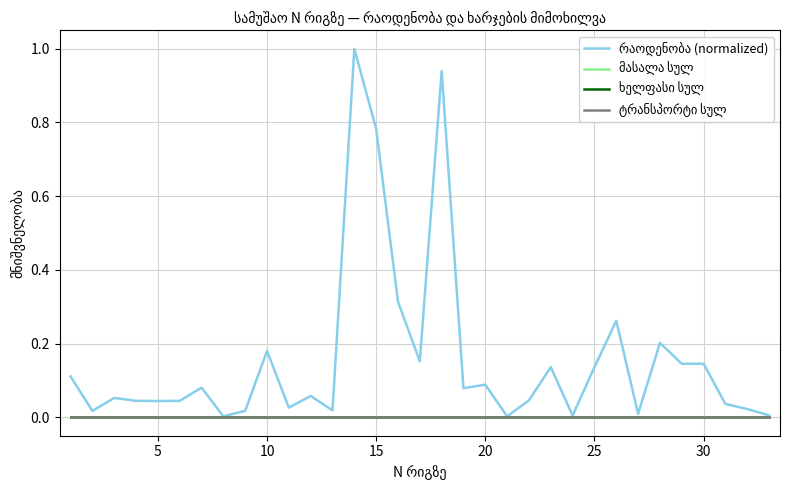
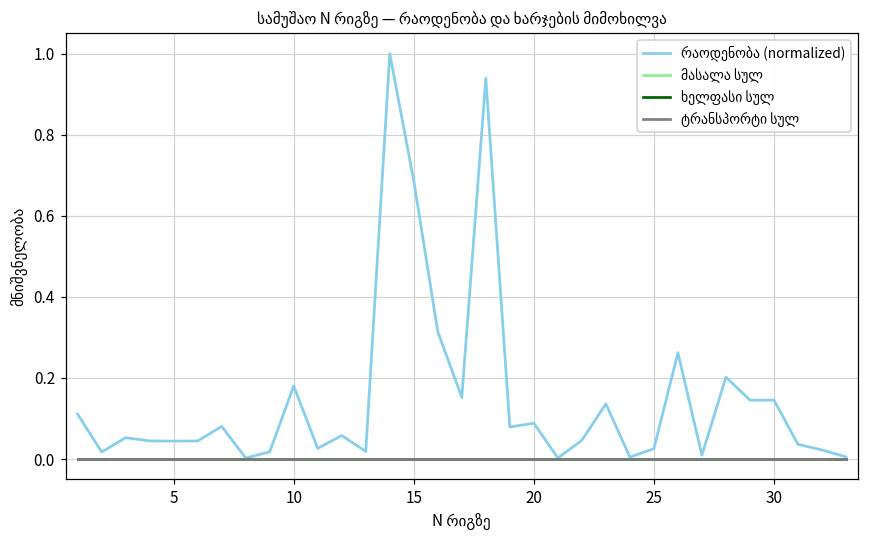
  {
    "რაოდენობა (normalized)": {
      "5": 0.04,
      "10": 0.18,
-     "15": 0.78,
+     "15": 0.69,
      "20": 0.09,
-     "25": 0.14,
+     "25": 0.03,
      "30": 0.15
    },
    "ტრანსპორტი სულ": {
      "5": 0.00,
      "10": 0.00,
      "15": 0.00,
      "20": 0.00,
      "25": 0.00,
      "30": 0.00
    }
  }
